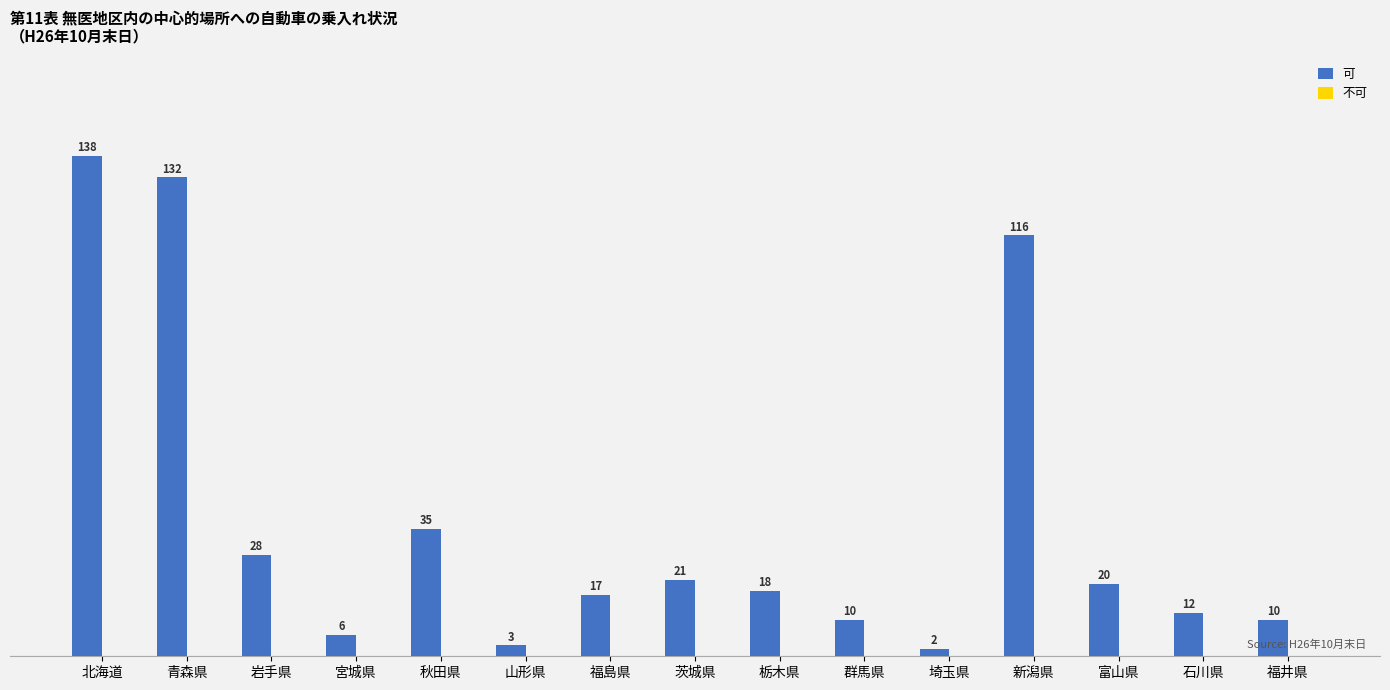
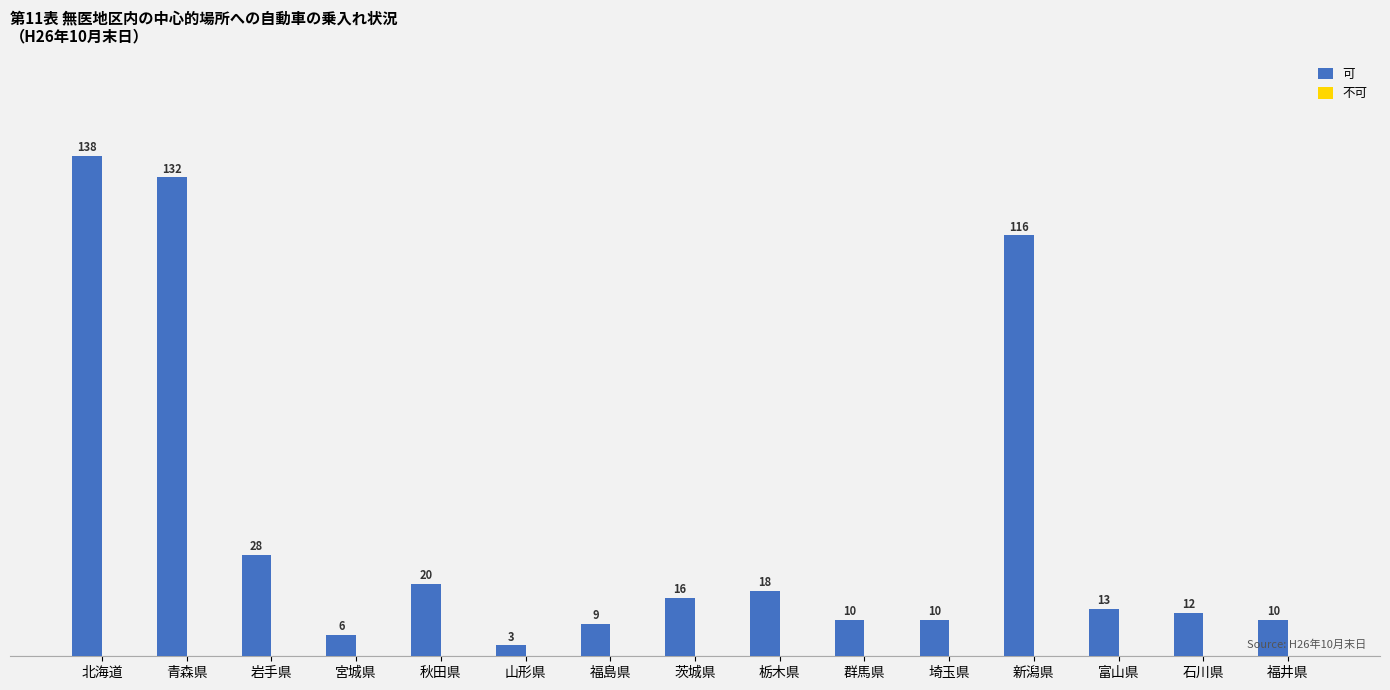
  {
    "可": {
      "北海道": 138,
      "青森県": 132,
      "岩手県": 28,
      "宮城県": 6,
-     "秋田県": 35,
+     "秋田県": 20,
      "山形県": 3,
-     "福島県": 17,
-     "茨城県": 21,
+     "福島県": 9,
+     "茨城県": 16,
      "栃木県": 18,
      "群馬県": 10,
-     "埼玉県": 2,
+     "埼玉県": 10,
      "新潟県": 116,
-     "富山県": 20,
+     "富山県": 13,
      "石川県": 12,
      "福井県": 10
    }
  }
